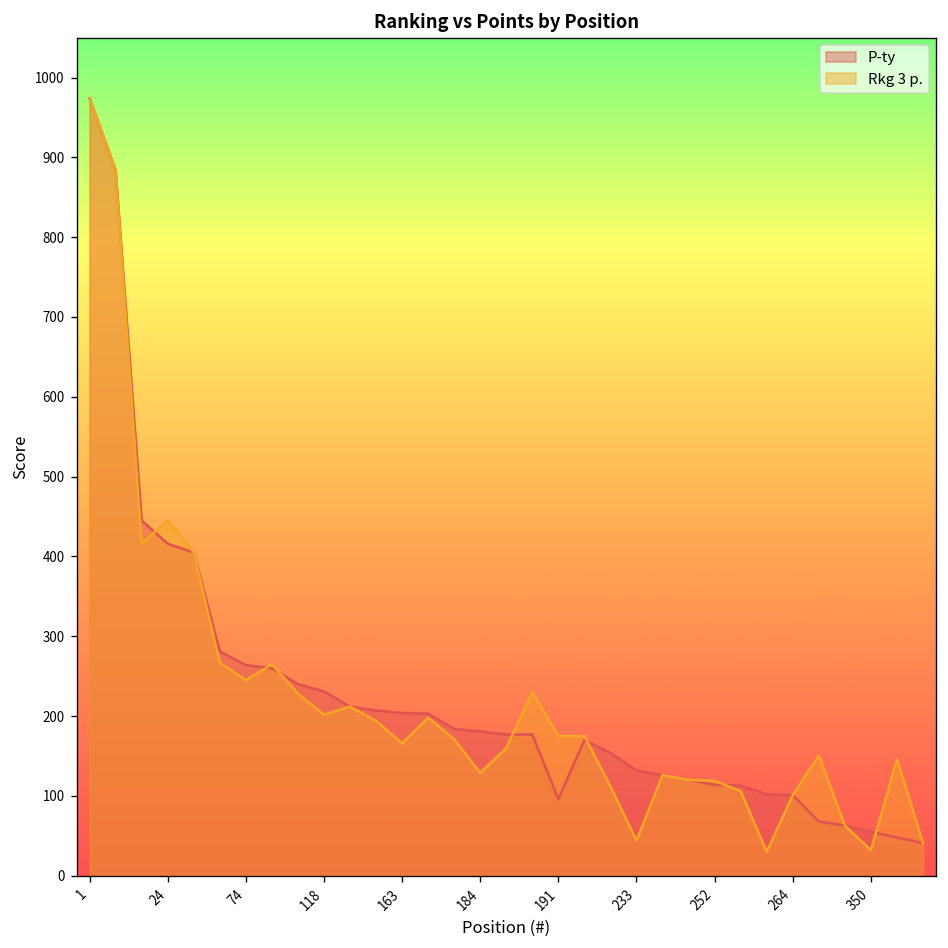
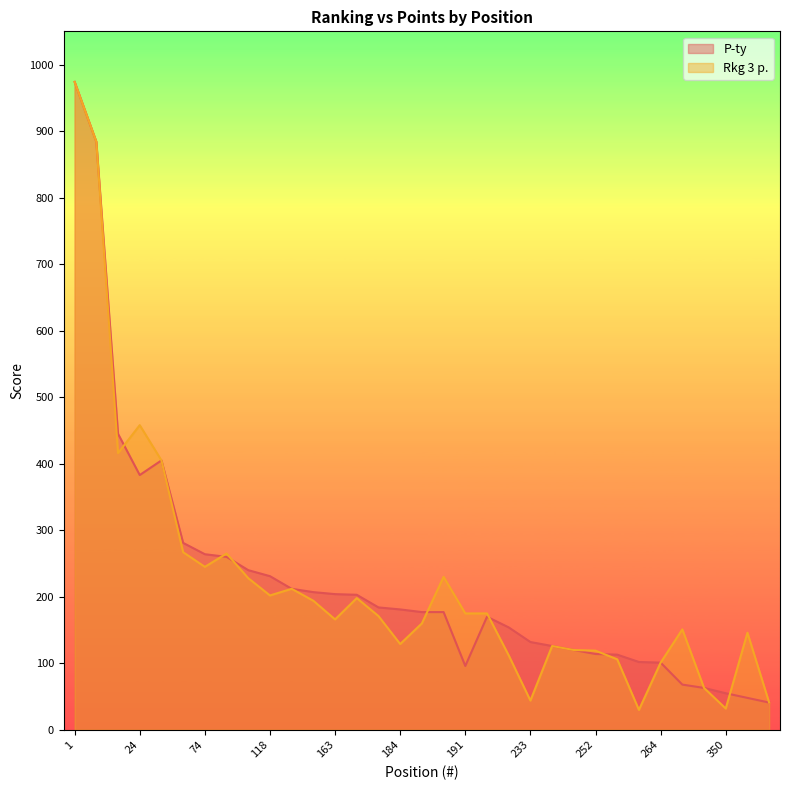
  {
    "P-ty": {
-     "24": 420,
+     "24": 380,
      "74": 260,
      "118": 230,
      "163": 200,
      "184": 180,
      "191": 100,
      "233": 130,
      "252": 110,
      "350": 60
    },
    "Rkg 3 p.": {
-     "24": 450,
+     "24": 460,
      "74": 250,
      "118": 200,
      "163": 170,
      "184": 130,
      "191": 180,
      "233": 40,
      "252": 120,
      "350": 30
    }
  }
